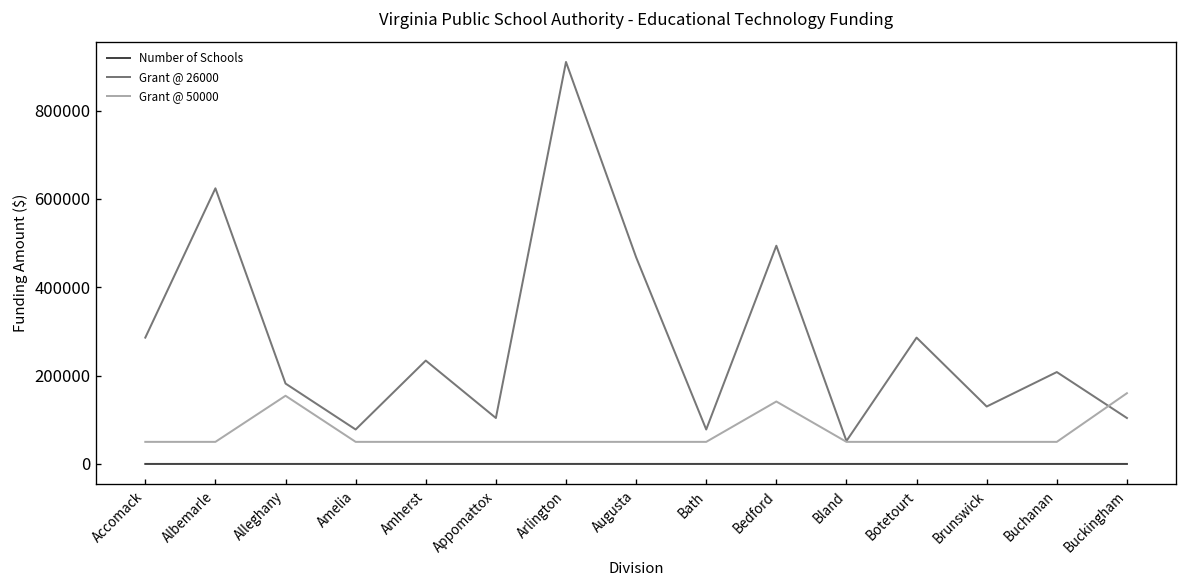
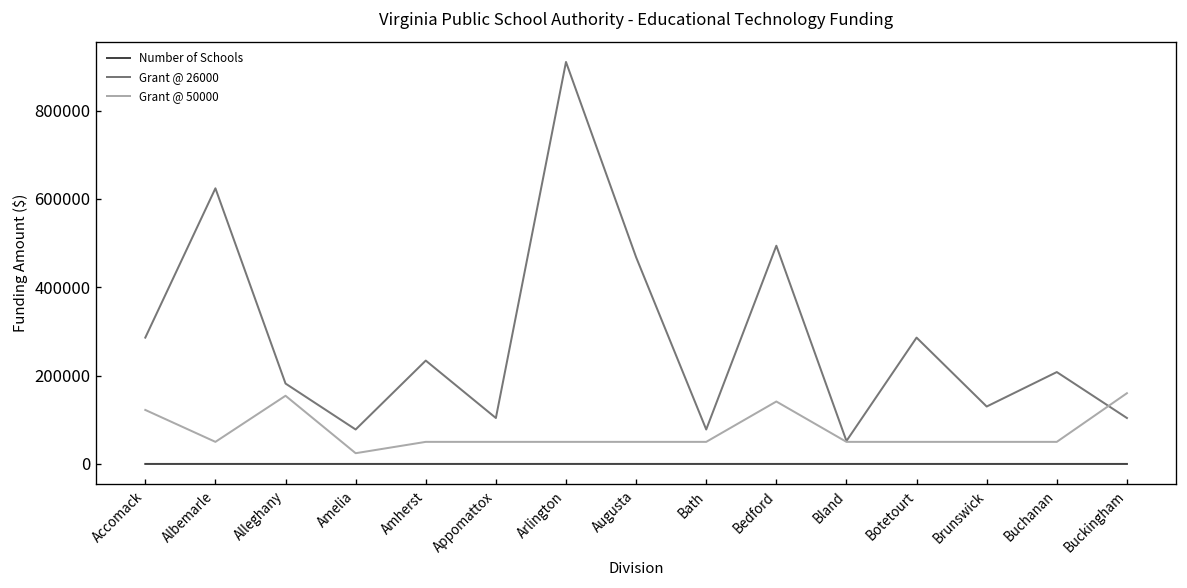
  {
    "Number of Schools": {
      "Accomack": 0,
      "Albemarle": 0,
      "Alleghany": 0,
      "Amelia": 0,
      "Amherst": 0,
      "Appomattox": 0,
      "Arlington": 0,
      "Augusta": 0,
      "Bath": 0,
      "Bedford": 0,
      "Bland": 0,
      "Botetourt": 0,
      "Brunswick": 0,
      "Buchanan": 0,
      "Buckingham": 0
    },
    "Grant @ 26000": {
      "Accomack": 290000,
      "Albemarle": 620000,
      "Alleghany": 180000,
      "Amelia": 80000,
      "Amherst": 230000,
      "Appomattox": 100000,
      "Arlington": 910000,
      "Augusta": 470000,
      "Bath": 80000,
      "Bedford": 490000,
      "Botetourt": 290000,
      "Brunswick": 130000,
      "Buchanan": 210000,
      "Buckingham": 100000
    },
    "Grant @ 50000": {
-     "Accomack": 50000,
+     "Accomack": 120000,
      "Albemarle": 50000,
      "Alleghany": 150000,
-     "Amelia": 50000,
+     "Amelia": 20000,
      "Amherst": 50000,
      "Appomattox": 50000,
      "Arlington": 50000,
      "Augusta": 50000,
      "Bath": 50000,
      "Bedford": 140000,
      "Botetourt": 50000,
      "Brunswick": 50000,
      "Buchanan": 50000,
      "Buckingham": 160000
    }
  }
